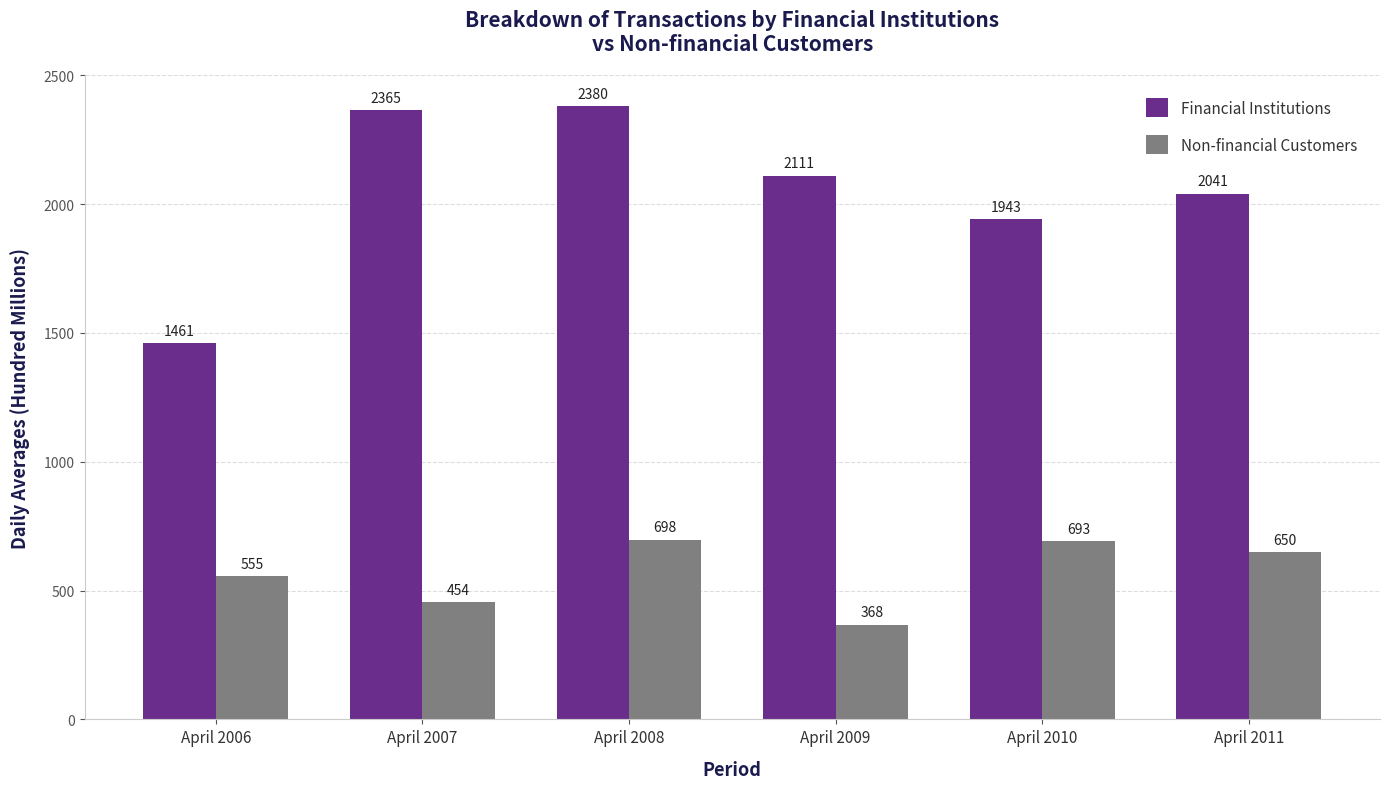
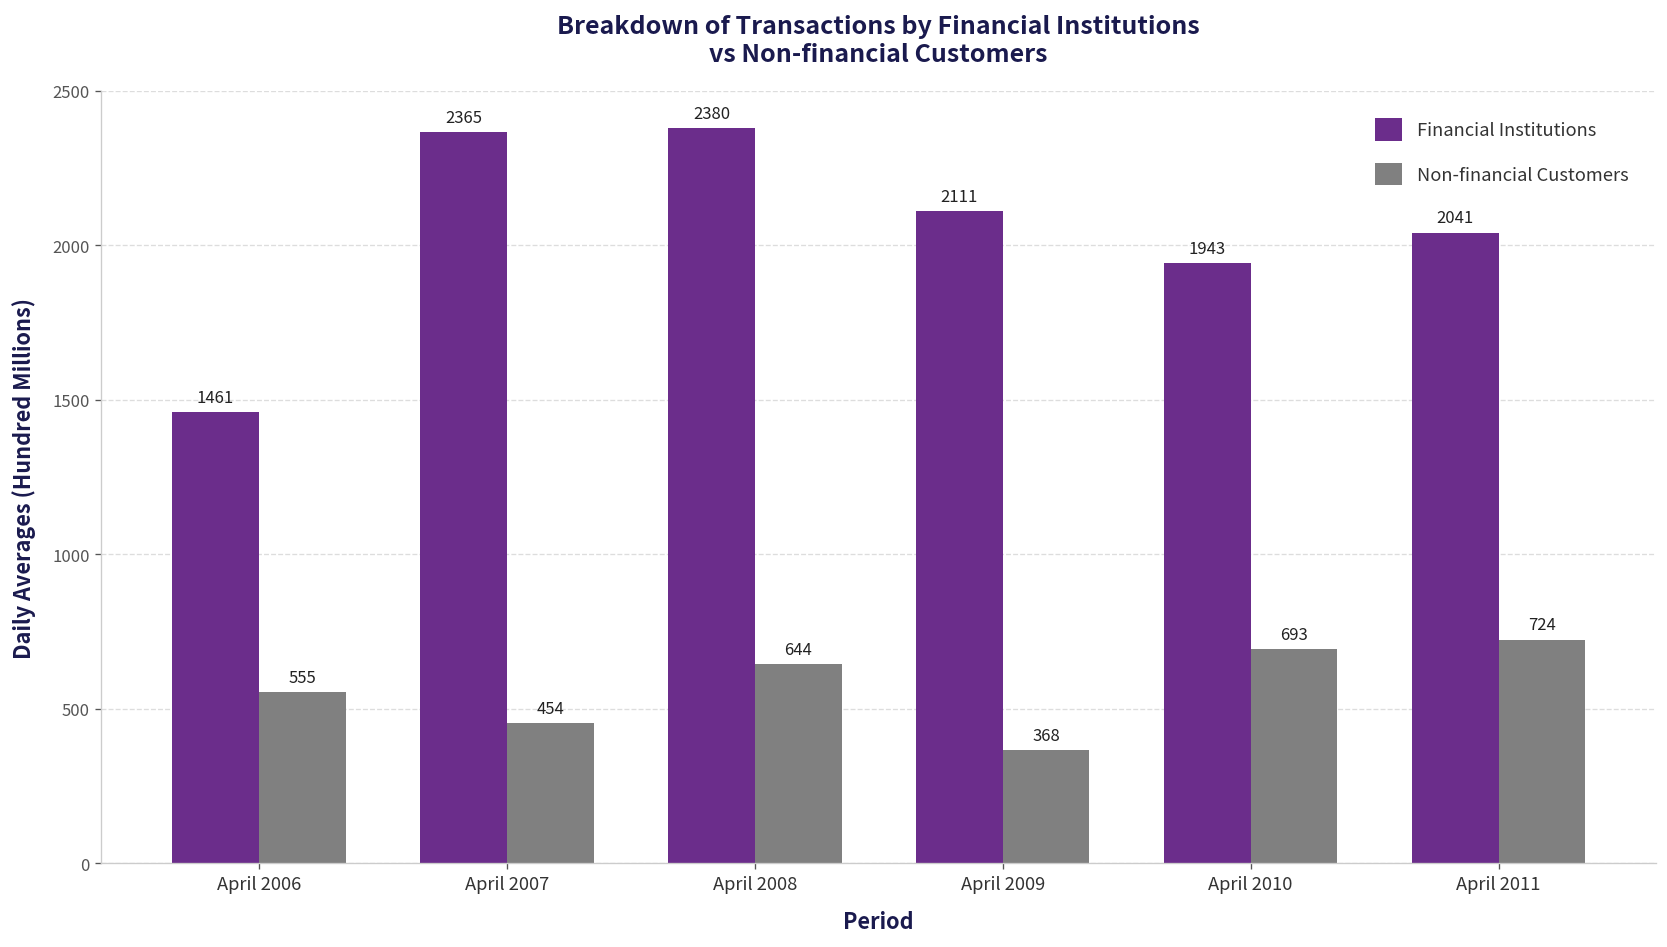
  {
    "Financial Institutions": {
      "April 2006": 1461,
      "April 2007": 2365,
      "April 2008": 2380,
      "April 2009": 2111,
      "April 2010": 1943,
      "April 2011": 2041
    },
    "Non-financial Customers": {
      "April 2006": 555,
      "April 2007": 454,
-     "April 2008": 698,
+     "April 2008": 644,
      "April 2009": 368,
      "April 2010": 693,
-     "April 2011": 650
+     "April 2011": 724
    }
  }
